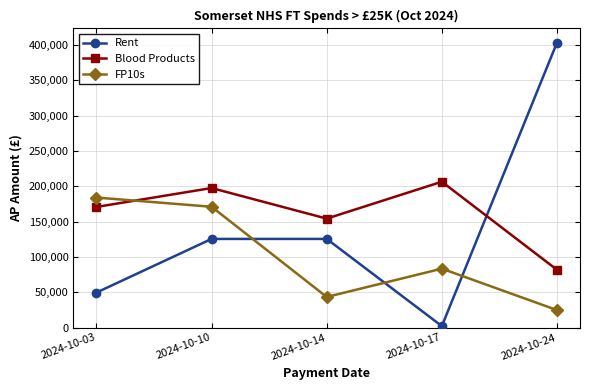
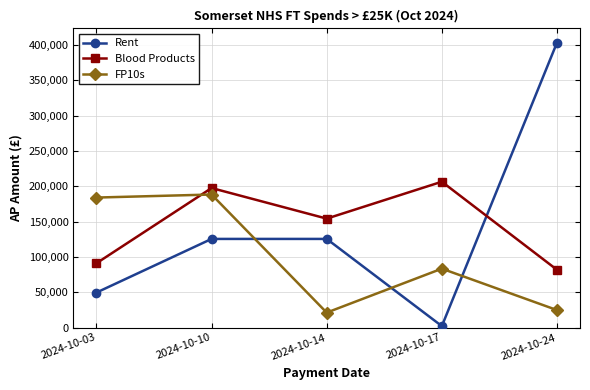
  {
    "Rent": {
      "2024-10-03": "50,000",
      "2024-10-10": "130,000",
      "2024-10-14": "130,000",
      "2024-10-17": "0",
      "2024-10-24": "400,000"
    },
    "Blood Products": {
-     "2024-10-03": "170,000",
+     "2024-10-03": "90,000",
      "2024-10-10": "200,000",
      "2024-10-14": "150,000",
      "2024-10-17": "210,000",
      "2024-10-24": "80,000"
    },
    "FP10s": {
      "2024-10-03": "180,000",
-     "2024-10-10": "170,000",
-     "2024-10-14": "40,000",
+     "2024-10-10": "190,000",
+     "2024-10-14": "20,000",
      "2024-10-17": "80,000",
      "2024-10-24": "20,000"
    }
  }
